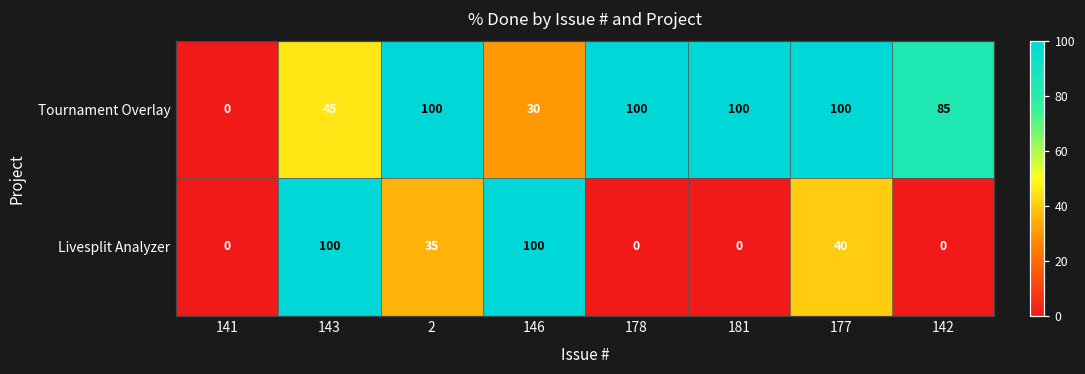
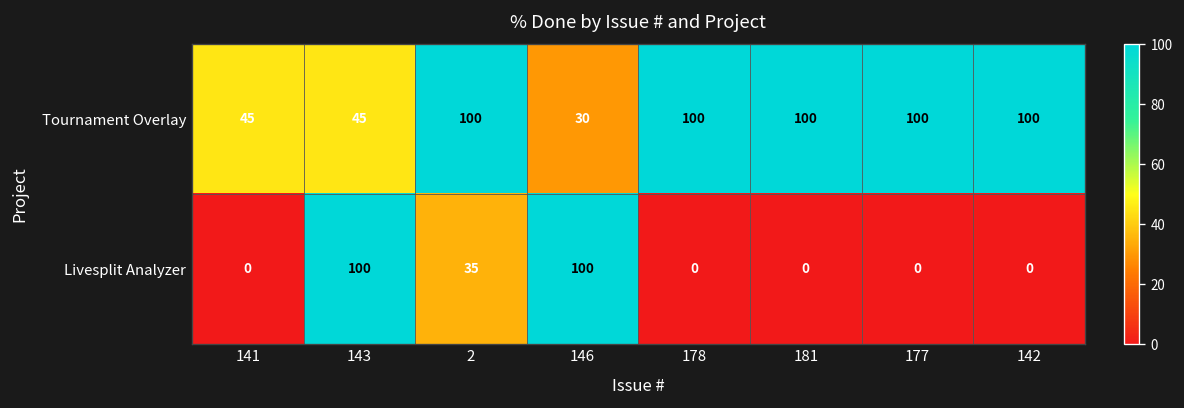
  {
    "Tournament Overlay": {
-     "141": 0,
+     "141": 45,
      "143": 45,
      "2": 100,
      "146": 30,
      "178": 100,
      "181": 100,
      "177": 100,
-     "142": 85
+     "142": 100
    },
    "Livesplit Analyzer": {
      "141": 0,
      "143": 100,
      "2": 35,
      "146": 100,
      "178": 0,
      "181": 0,
-     "177": 40,
+     "177": 0,
      "142": 0
    }
  }
